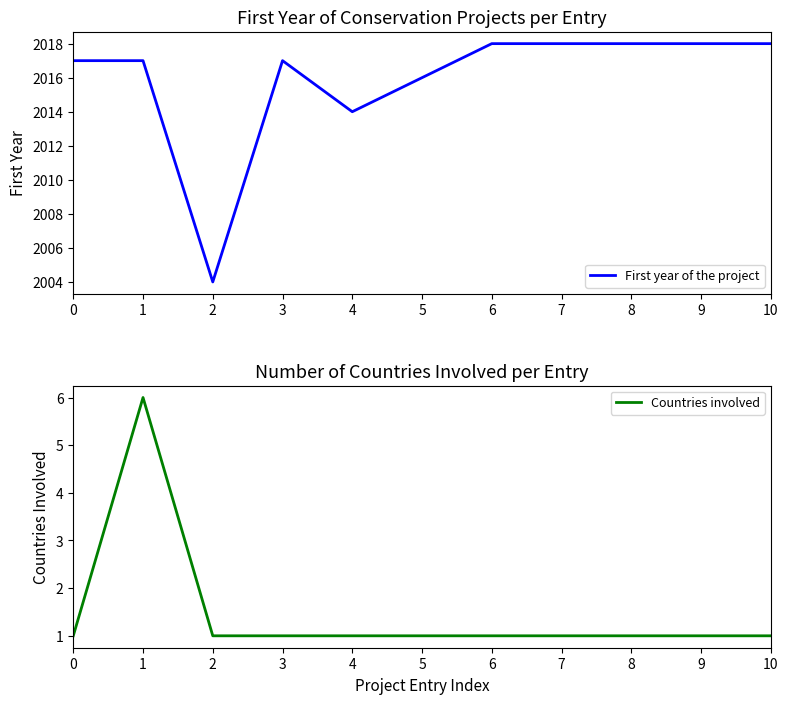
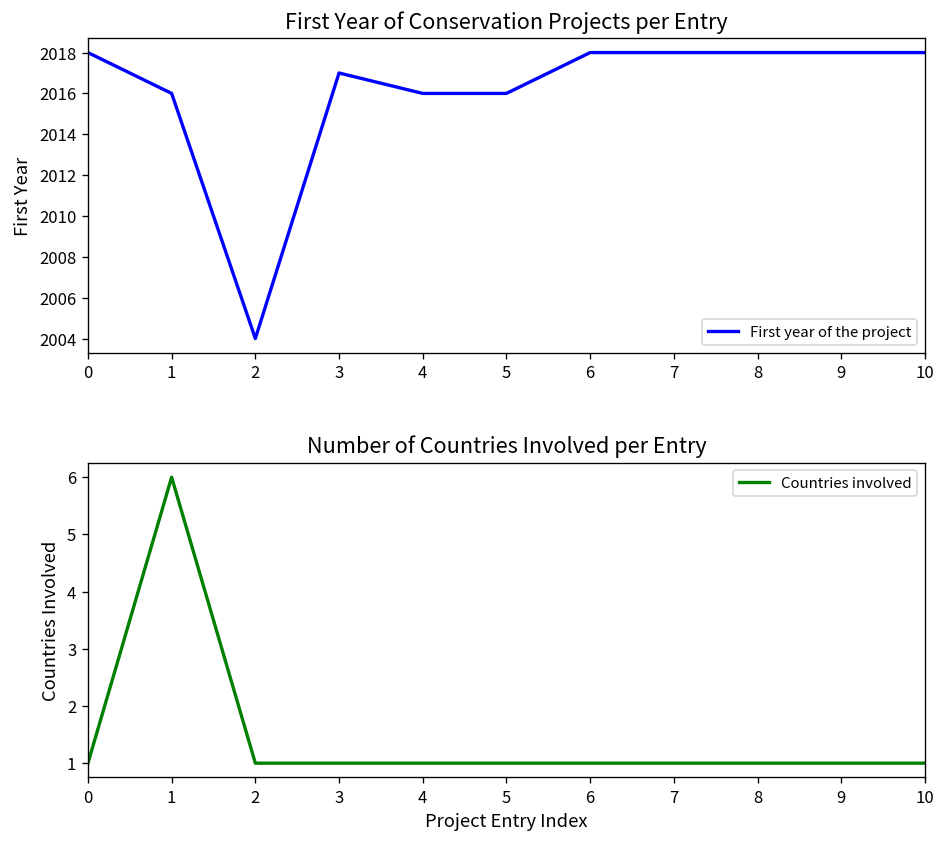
  {
    "First Year of Conservation Projects per Entry": {
-     "0": 2017,
-     "1": 2017,
+     "0": 2018,
+     "1": 2016,
      "2": 2004,
      "3": 2017,
-     "4": 2014,
+     "4": 2016,
      "5": 2016,
      "6": 2018,
      "7": 2018,
      "8": 2018,
      "9": 2018,
      "10": 2018
    },
    "Number of Countries Involved per Entry": {
      "0": 1.0,
      "1": 6.0,
      "2": 1.0,
      "3": 1.0,
      "4": 1.0,
      "5": 1.0,
      "6": 1.0,
      "7": 1.0,
      "8": 1.0,
      "9": 1.0,
      "10": 1.0
    }
  }
